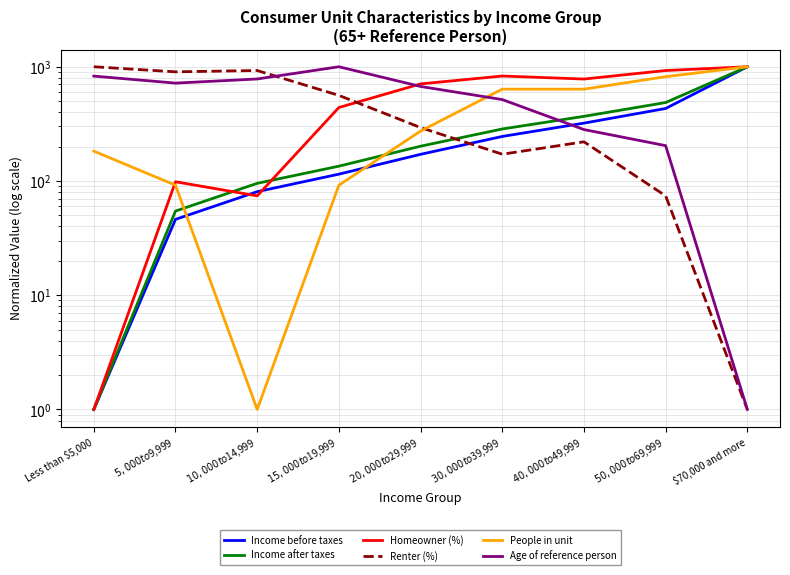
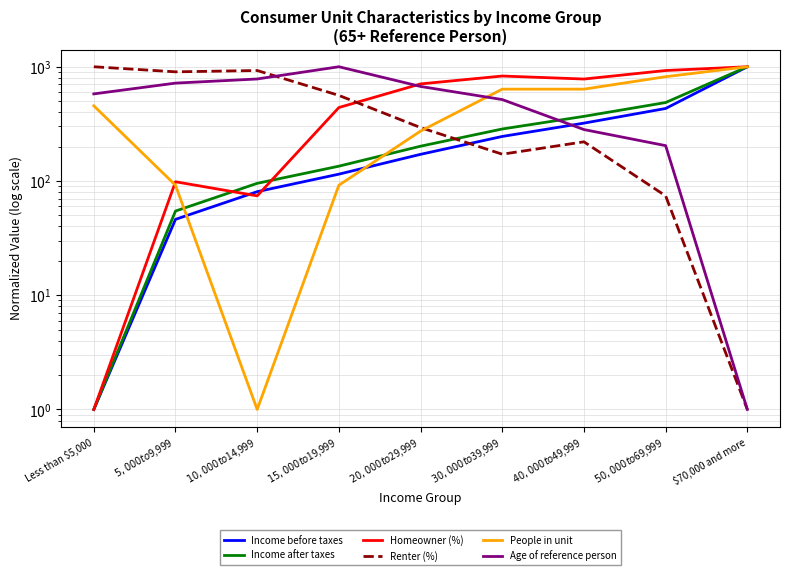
  {
    "Renter (%)": {
      "Less than $5,000": 1000
    },
    "People in unit": {
-     "Less than $5,000": 180
+     "Less than $5,000": 460
    },
    "Age of reference person": {
-     "Less than $5,000": 800
+     "Less than $5,000": 600
    }
  }
